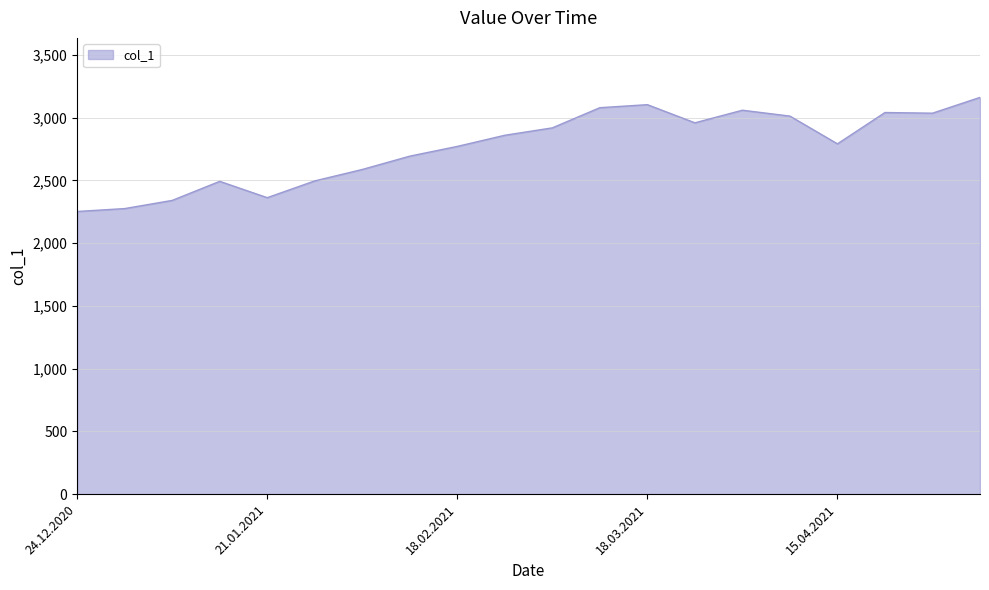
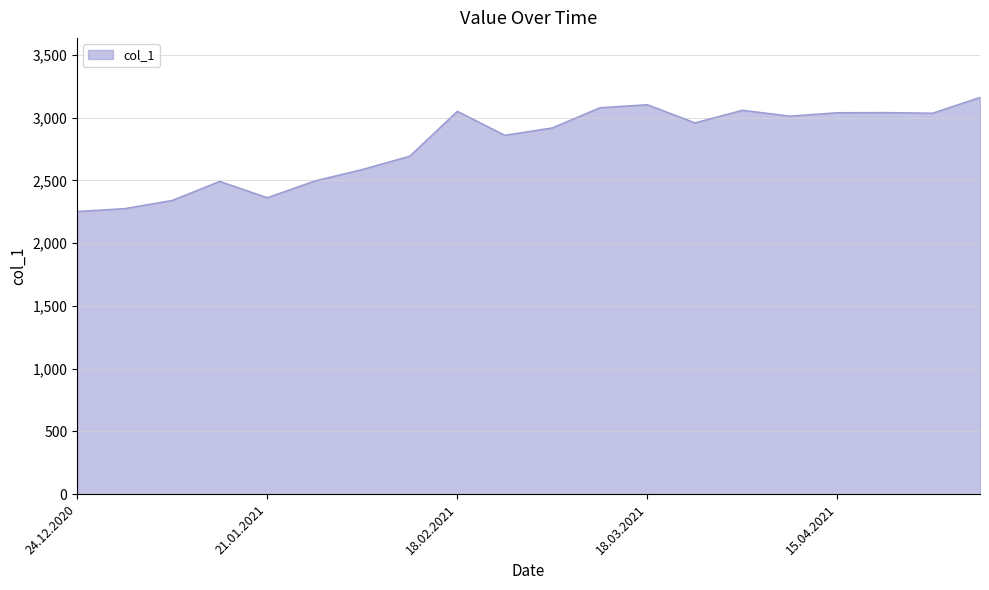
  {
    "24.12.2020": "2,250",
    "21.01.2021": "2,360",
-   "18.02.2021": "2,770",
+   "18.02.2021": "3,050",
    "18.03.2021": "3,100",
-   "15.04.2021": "2,790"
+   "15.04.2021": "3,040"
  }
